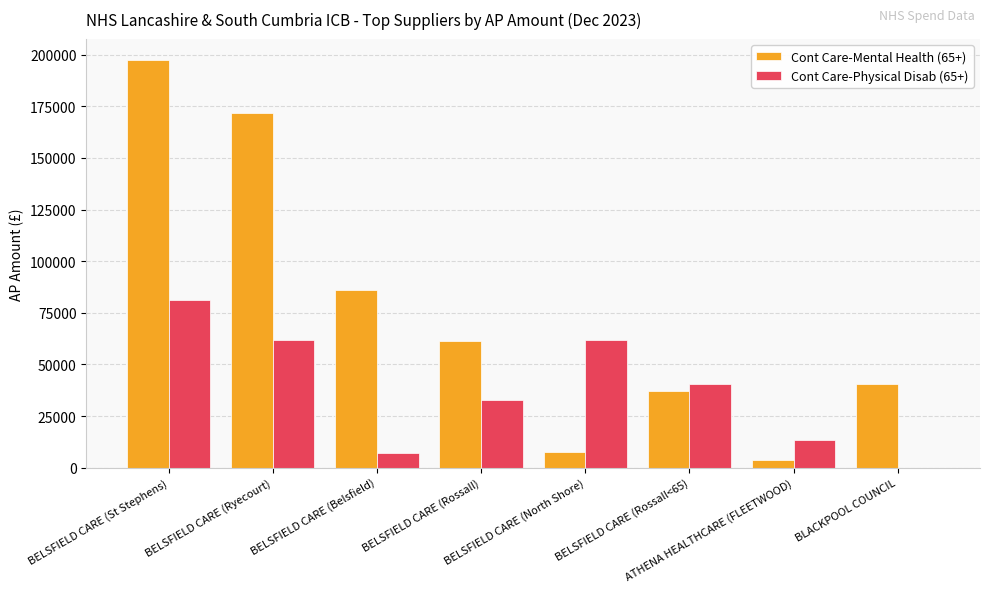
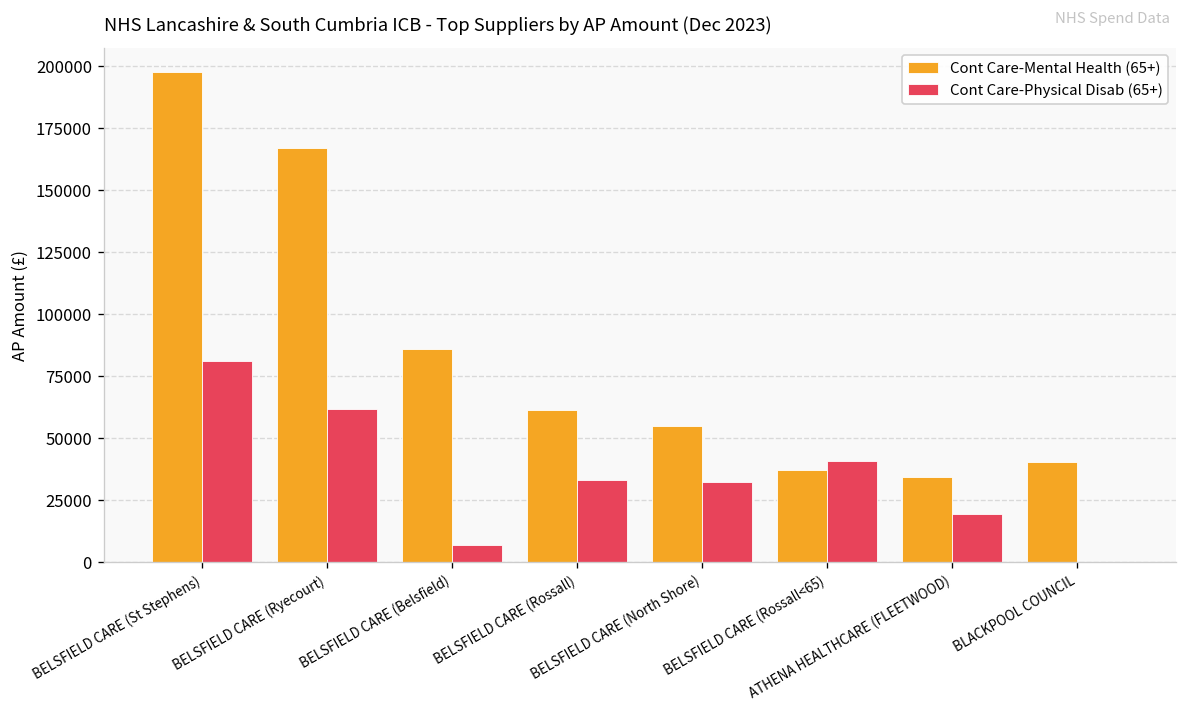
  {
    "Cont Care-Mental Health (65+)": {
      "BELSFIELD CARE (St Stephens)": 198000,
-     "BELSFIELD CARE (Ryecourt)": 172000,
+     "BELSFIELD CARE (Ryecourt)": 167000,
      "BELSFIELD CARE (Belsfield)": 86000,
      "BELSFIELD CARE (Rossall)": 61000,
-     "BELSFIELD CARE (North Shore)": 8000,
+     "BELSFIELD CARE (North Shore)": 55000,
      "BELSFIELD CARE (Rossall<65)": 37000,
-     "ATHENA HEALTHCARE (FLEETWOOD)": 4000,
+     "ATHENA HEALTHCARE (FLEETWOOD)": 34000,
      "BLACKPOOL COUNCIL": 40000
    },
    "Cont Care-Physical Disab (65+)": {
      "BELSFIELD CARE (St Stephens)": 81000,
      "BELSFIELD CARE (Ryecourt)": 62000,
      "BELSFIELD CARE (Belsfield)": 7000,
      "BELSFIELD CARE (Rossall)": 33000,
-     "BELSFIELD CARE (North Shore)": 62000,
+     "BELSFIELD CARE (North Shore)": 32000,
      "BELSFIELD CARE (Rossall<65)": 41000,
-     "ATHENA HEALTHCARE (FLEETWOOD)": 13000,
+     "ATHENA HEALTHCARE (FLEETWOOD)": 19000,
      "BLACKPOOL COUNCIL": 0
    }
  }
